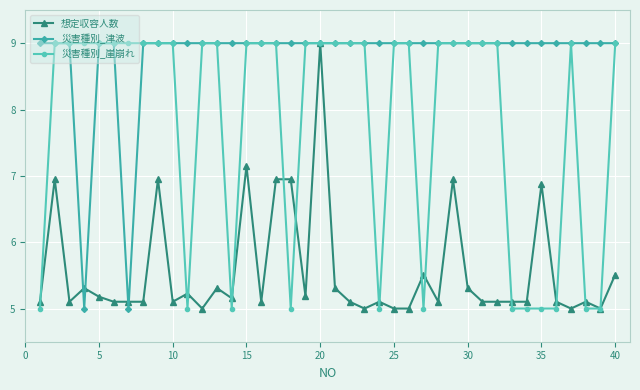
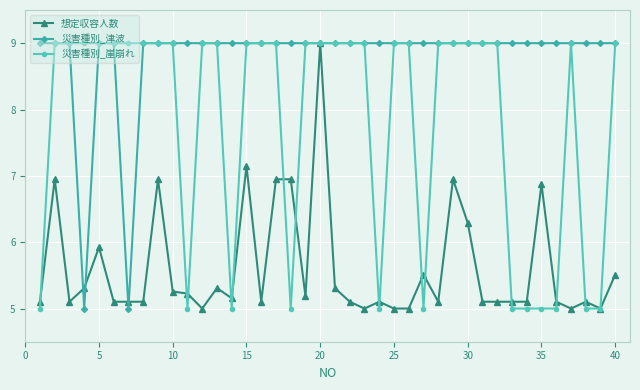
  {
    "想定収容人数": {
-     "5": 5.2,
-     "10": 5.1,
+     "5": 5.9,
+     "10": 5.3,
      "15": 7.1,
      "25": 5.0,
-     "30": 5.3,
+     "30": 6.3,
      "35": 6.9,
      "40": 5.5
    }
  }
